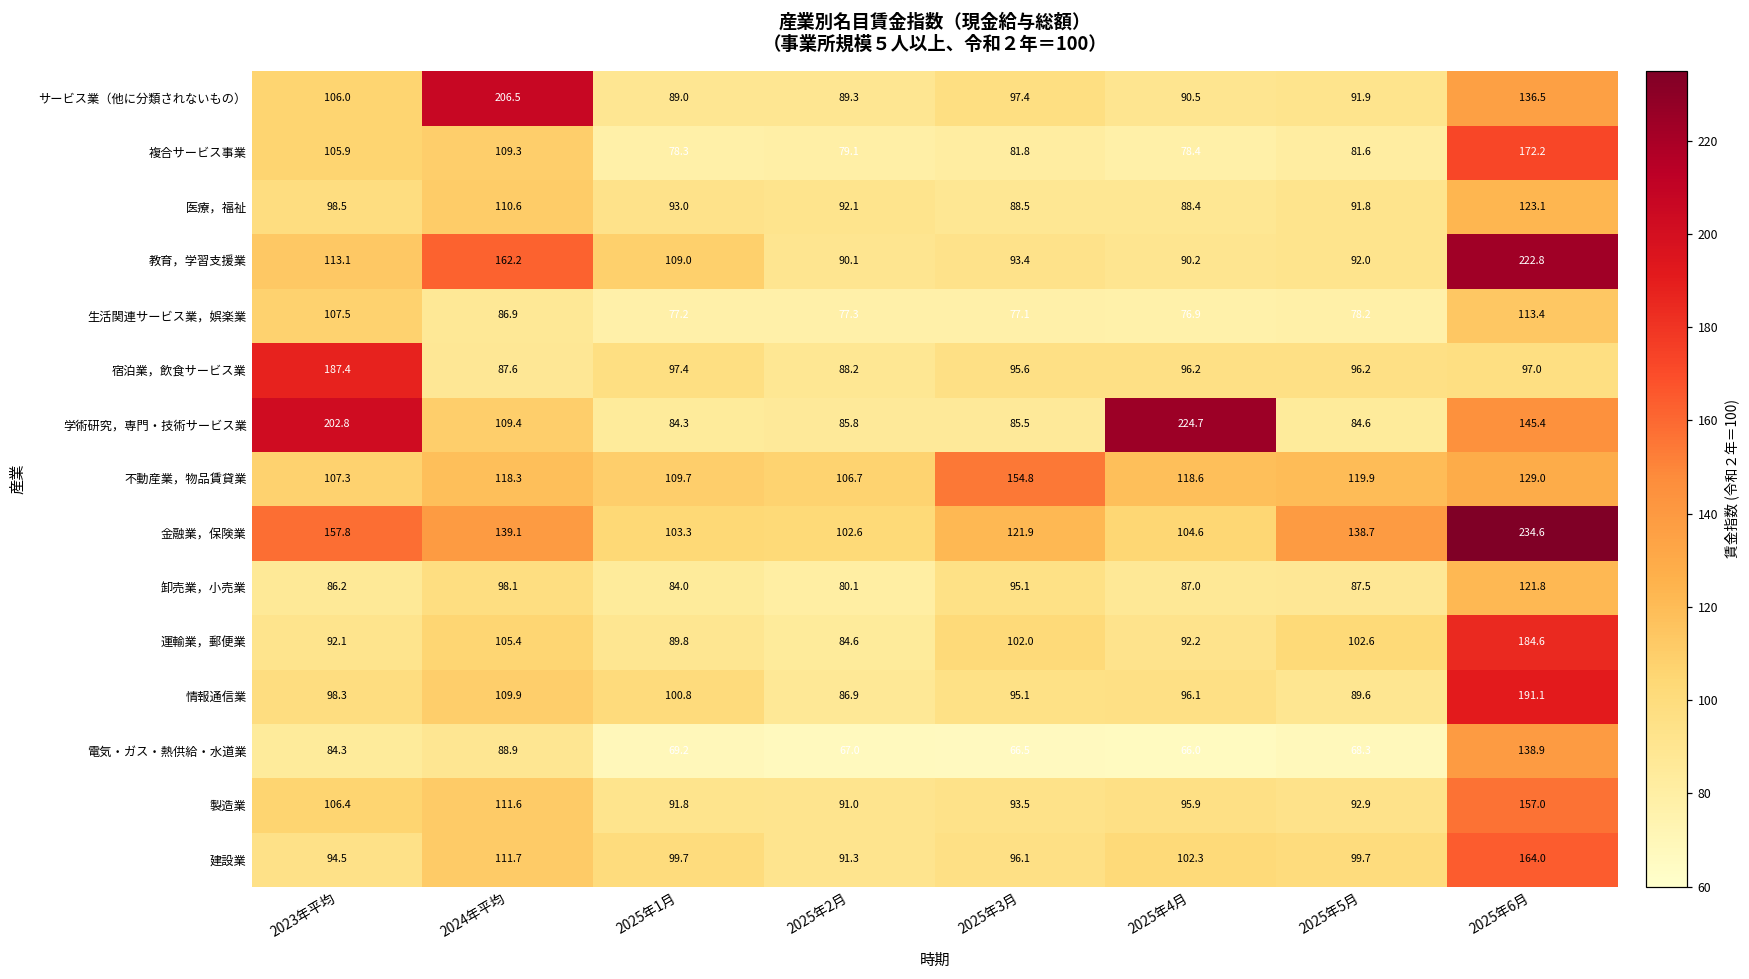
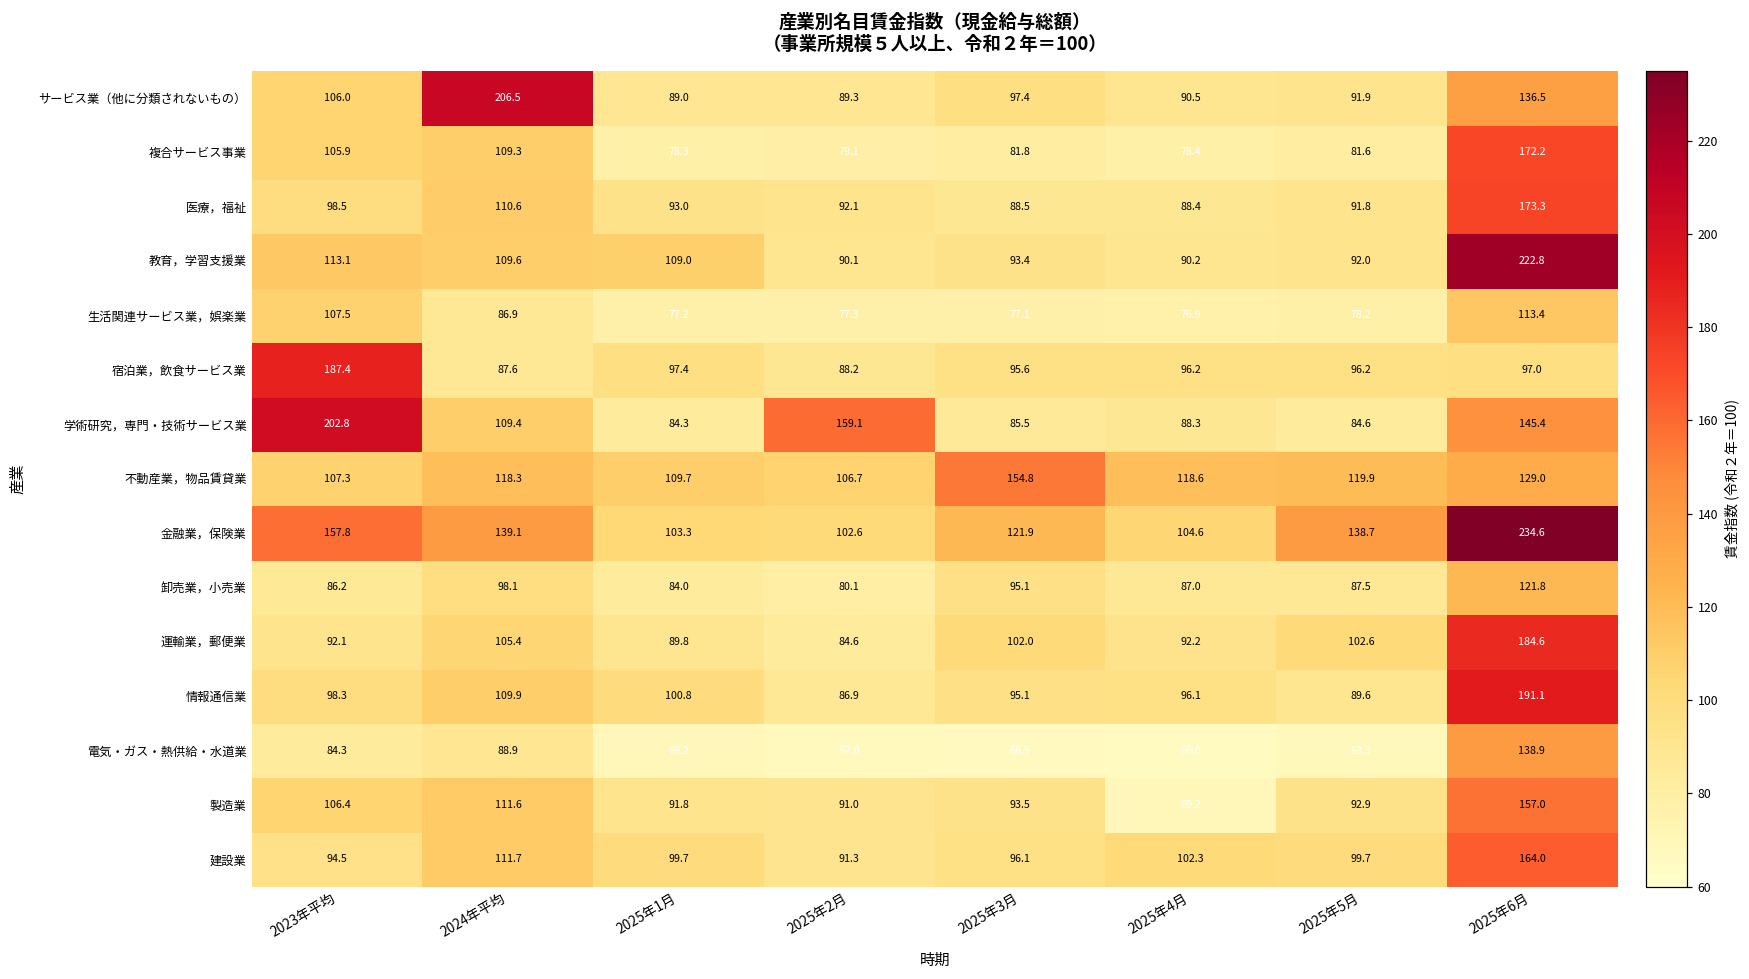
  {
    "サービス業（他に分類されないもの）": {
      "2023年平均": 106.0,
      "2024年平均": 206.5,
      "2025年1月": 89.0,
      "2025年2月": 89.3,
      "2025年3月": 97.4,
      "2025年4月": 90.5,
      "2025年5月": 91.9,
      "2025年6月": 136.5
    },
    "複合サービス事業": {
      "2023年平均": 105.9,
      "2024年平均": 109.3,
      "2025年1月": 78.3,
      "2025年2月": 79.1,
      "2025年3月": 81.8,
      "2025年4月": 78.4,
      "2025年5月": 81.6,
      "2025年6月": 172.2
    },
    "医療，福祉": {
      "2023年平均": 98.5,
      "2024年平均": 110.6,
      "2025年1月": 93.0,
      "2025年2月": 92.1,
      "2025年3月": 88.5,
      "2025年4月": 88.4,
      "2025年5月": 91.8,
-     "2025年6月": 123.1
+     "2025年6月": 173.3
    },
    "教育，学習支援業": {
      "2023年平均": 113.1,
-     "2024年平均": 162.2,
+     "2024年平均": 109.6,
      "2025年1月": 109.0,
      "2025年2月": 90.1,
      "2025年3月": 93.4,
      "2025年4月": 90.2,
      "2025年5月": 92.0,
      "2025年6月": 222.8
    },
    "生活関連サービス業，娯楽業": {
      "2023年平均": 107.5,
      "2024年平均": 86.9,
      "2025年1月": 77.2,
      "2025年2月": 77.3,
      "2025年3月": 77.1,
      "2025年4月": 76.9,
      "2025年5月": 78.2,
      "2025年6月": 113.4
    },
    "宿泊業，飲食サービス業": {
      "2023年平均": 187.4,
      "2024年平均": 87.6,
      "2025年1月": 97.4,
      "2025年2月": 88.2,
      "2025年3月": 95.6,
      "2025年4月": 96.2,
      "2025年5月": 96.2,
      "2025年6月": 97.0
    },
    "学術研究，専門・技術サービス業": {
      "2023年平均": 202.8,
      "2024年平均": 109.4,
      "2025年1月": 84.3,
-     "2025年2月": 85.8,
+     "2025年2月": 159.1,
      "2025年3月": 85.5,
-     "2025年4月": 224.7,
+     "2025年4月": 88.3,
      "2025年5月": 84.6,
      "2025年6月": 145.4
    },
    "不動産業，物品賃貸業": {
      "2023年平均": 107.3,
      "2024年平均": 118.3,
      "2025年1月": 109.7,
      "2025年2月": 106.7,
      "2025年3月": 154.8,
      "2025年4月": 118.6,
      "2025年5月": 119.9,
      "2025年6月": 129.0
    },
    "金融業，保険業": {
      "2023年平均": 157.8,
      "2024年平均": 139.1,
      "2025年1月": 103.3,
      "2025年2月": 102.6,
      "2025年3月": 121.9,
      "2025年4月": 104.6,
      "2025年5月": 138.7,
      "2025年6月": 234.6
    },
    "卸売業，小売業": {
      "2023年平均": 86.2,
      "2024年平均": 98.1,
      "2025年1月": 84.0,
      "2025年2月": 80.1,
      "2025年3月": 95.1,
      "2025年4月": 87.0,
      "2025年5月": 87.5,
      "2025年6月": 121.8
    },
    "運輸業，郵便業": {
      "2023年平均": 92.1,
      "2024年平均": 105.4,
      "2025年1月": 89.8,
      "2025年2月": 84.6,
      "2025年3月": 102.0,
      "2025年4月": 92.2,
      "2025年5月": 102.6,
      "2025年6月": 184.6
    },
    "情報通信業": {
      "2023年平均": 98.3,
      "2024年平均": 109.9,
      "2025年1月": 100.8,
      "2025年2月": 86.9,
      "2025年3月": 95.1,
      "2025年4月": 96.1,
      "2025年5月": 89.6,
      "2025年6月": 191.1
    },
    "電気・ガス・熱供給・水道業": {
      "2023年平均": 84.3,
      "2024年平均": 88.9,
      "2025年1月": 69.2,
      "2025年2月": 67.0,
      "2025年3月": 66.5,
      "2025年4月": 66.0,
      "2025年5月": 68.3,
      "2025年6月": 138.9
    },
    "製造業": {
      "2023年平均": 106.4,
      "2024年平均": 111.6,
      "2025年1月": 91.8,
      "2025年2月": 91.0,
      "2025年3月": 93.5,
-     "2025年4月": 95.9,
+     "2025年4月": 69.2,
      "2025年5月": 92.9,
      "2025年6月": 157.0
    },
    "建設業": {
      "2023年平均": 94.5,
      "2024年平均": 111.7,
      "2025年1月": 99.7,
      "2025年2月": 91.3,
      "2025年3月": 96.1,
      "2025年4月": 102.3,
      "2025年5月": 99.7,
      "2025年6月": 164.0
    }
  }
